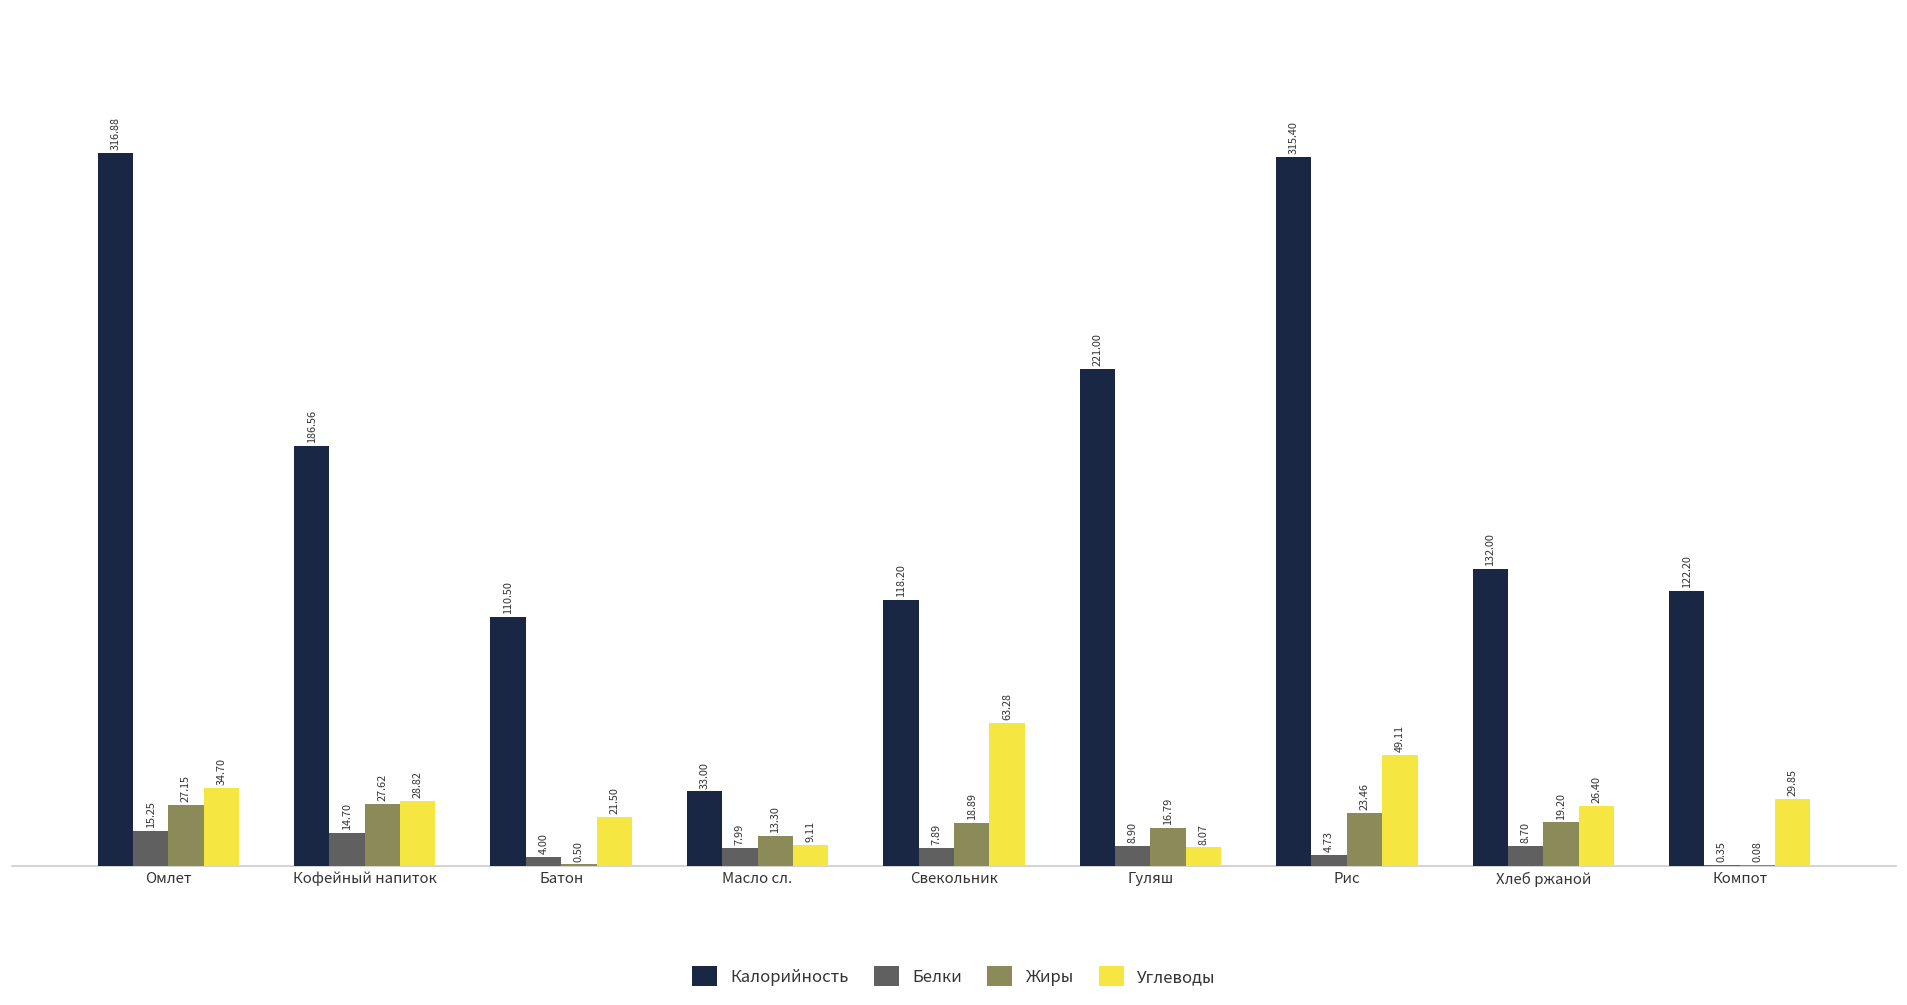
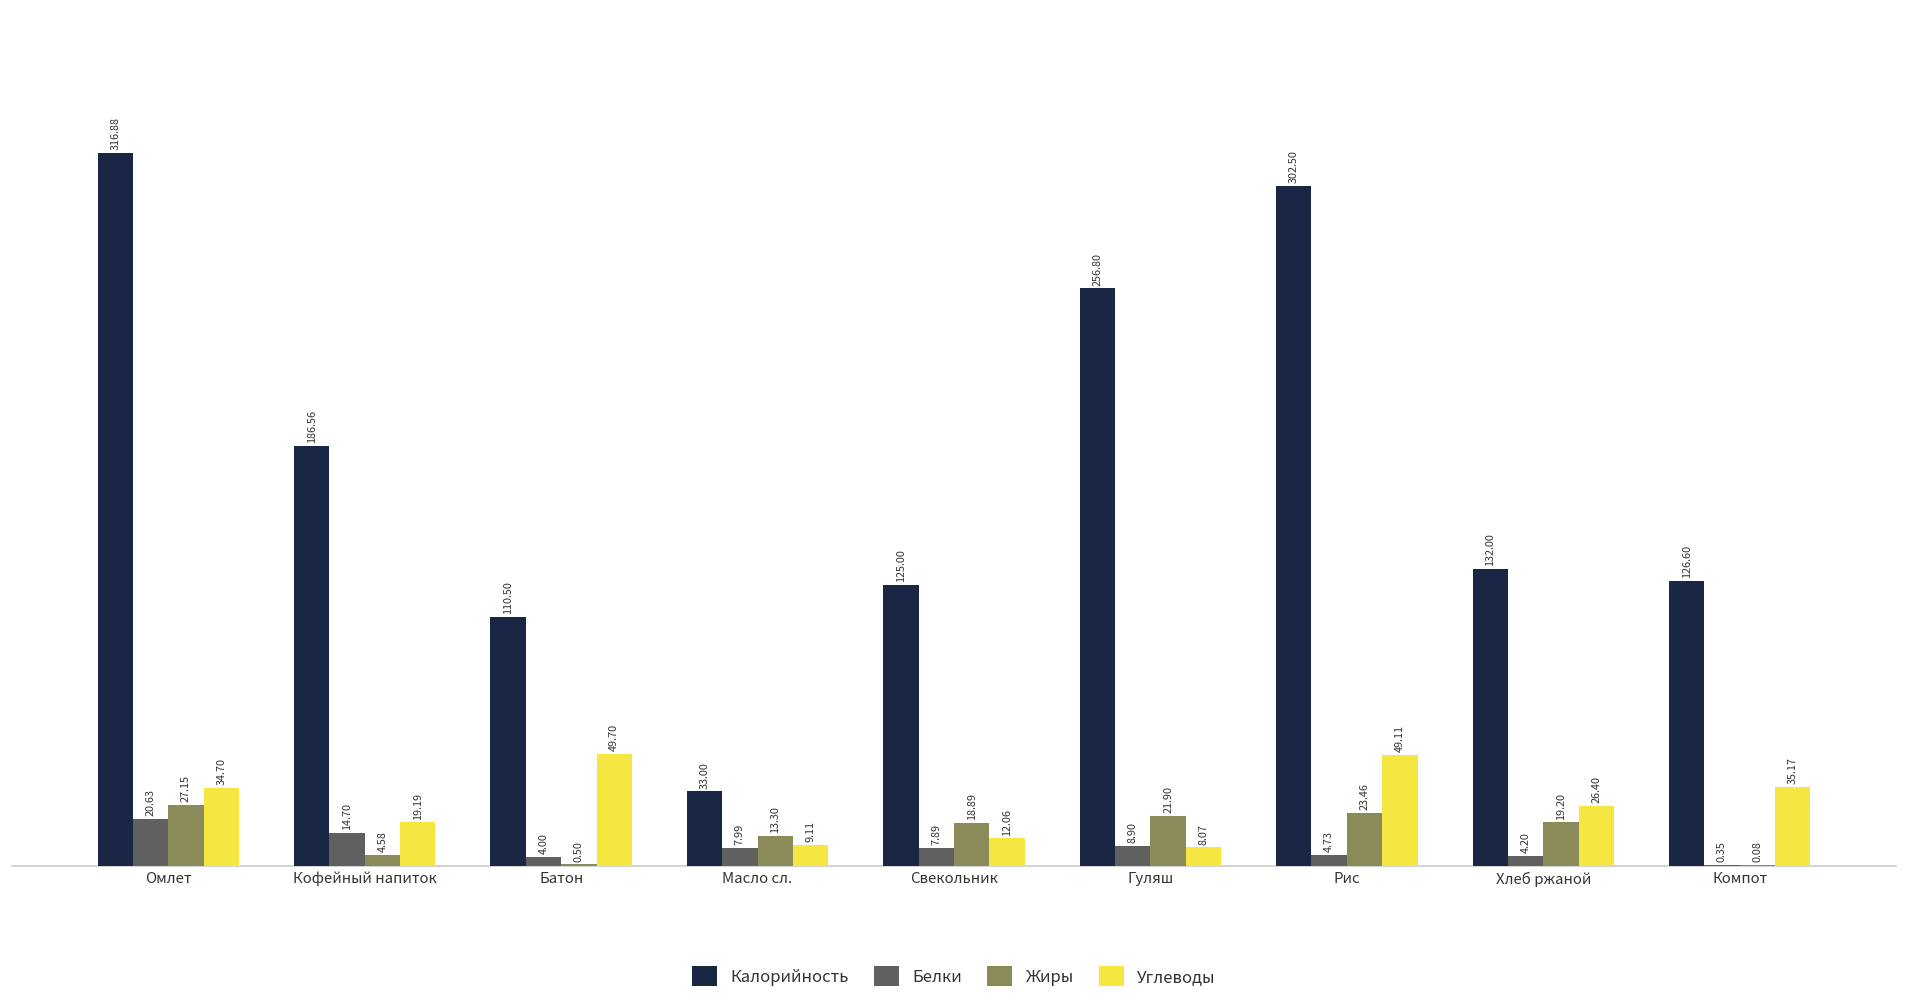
  {
    "Калорийность": {
      "Омлет": 316.88,
      "Кофейный напиток": 186.56,
      "Батон": 110.50,
      "Масло сл.": 33.00,
-     "Свекольник": 118.20,
-     "Гуляш": 221.00,
-     "Рис": 315.40,
+     "Свекольник": 125.00,
+     "Гуляш": 256.80,
+     "Рис": 302.50,
      "Хлеб ржаной": 132.00,
-     "Компот": 122.20
+     "Компот": 126.60
    },
    "Белки": {
-     "Омлет": 15.25,
+     "Омлет": 20.63,
      "Кофейный напиток": 14.70,
      "Батон": 4.00,
      "Масло сл.": 7.99,
      "Свекольник": 7.89,
      "Гуляш": 8.90,
      "Рис": 4.73,
-     "Хлеб ржаной": 8.70,
+     "Хлеб ржаной": 4.20,
      "Компот": 0.35
    },
    "Жиры": {
      "Омлет": 27.15,
-     "Кофейный напиток": 27.62,
+     "Кофейный напиток": 4.58,
      "Батон": 0.50,
      "Масло сл.": 13.30,
      "Свекольник": 18.89,
-     "Гуляш": 16.79,
+     "Гуляш": 21.90,
      "Рис": 23.46,
      "Хлеб ржаной": 19.20,
      "Компот": 0.08
    },
    "Углеводы": {
      "Омлет": 34.70,
-     "Кофейный напиток": 28.82,
-     "Батон": 21.50,
+     "Кофейный напиток": 19.19,
+     "Батон": 49.70,
      "Масло сл.": 9.11,
-     "Свекольник": 63.28,
+     "Свекольник": 12.06,
      "Гуляш": 8.07,
      "Рис": 49.11,
      "Хлеб ржаной": 26.40,
-     "Компот": 29.85
+     "Компот": 35.17
    }
  }
